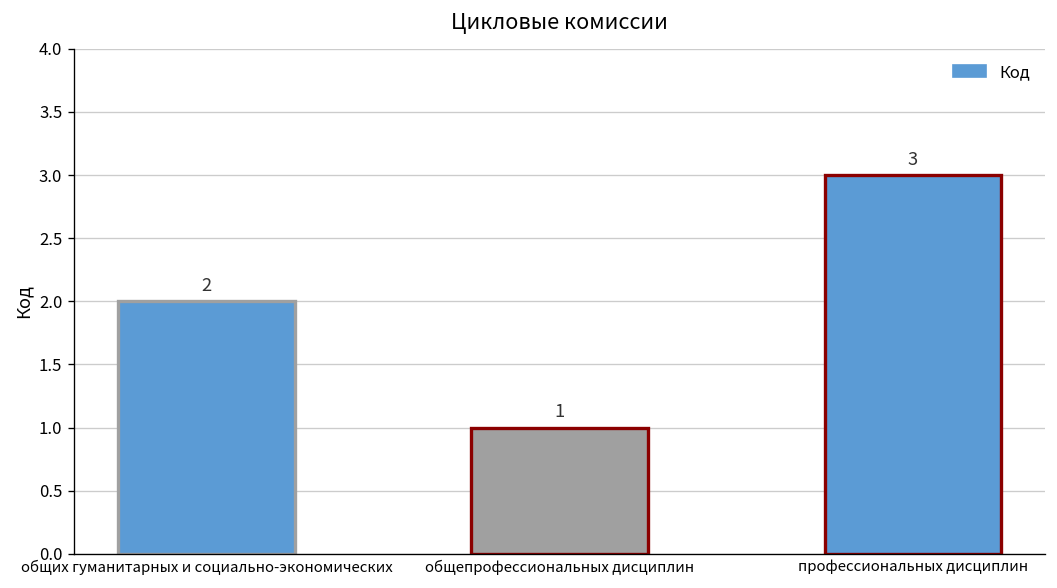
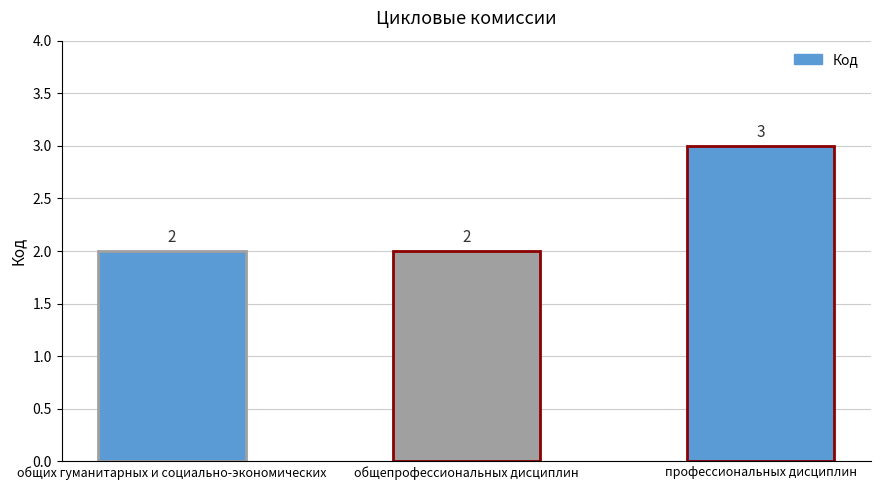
  {
    "общих гуманитарных и социально-экономических": 2,
-   "общепрофессиональных дисциплин": 1,
+   "общепрофессиональных дисциплин": 2,
    "профессиональных дисциплин": 3
  }
